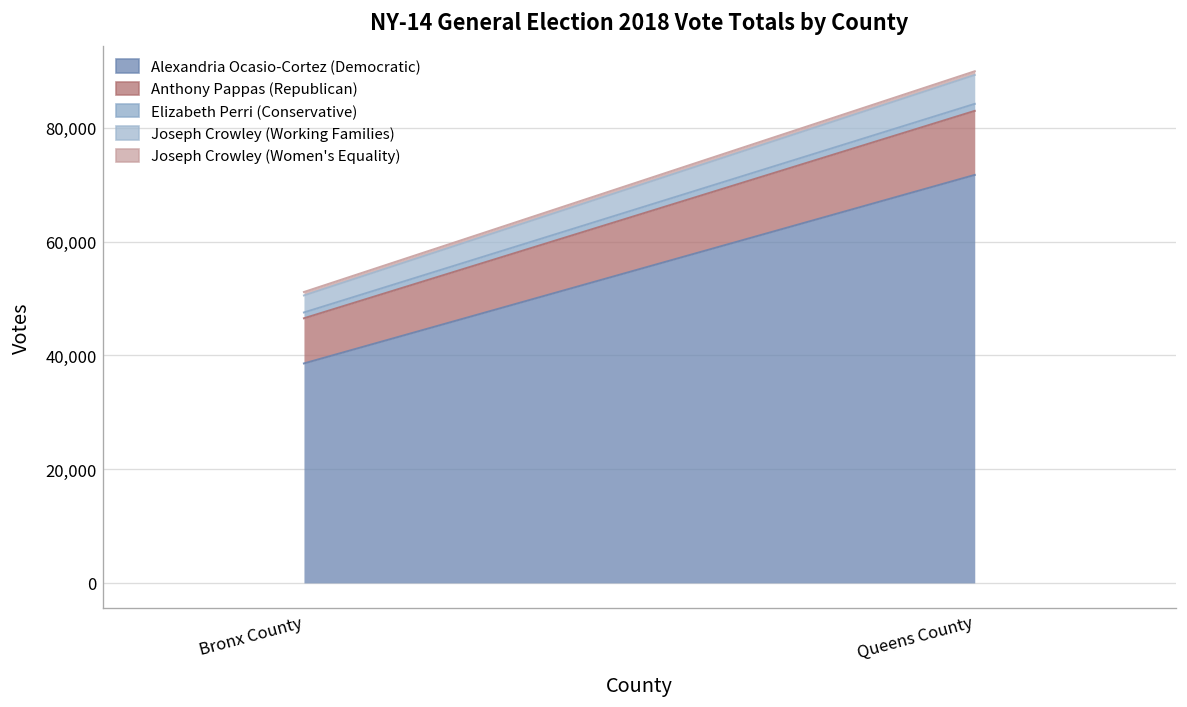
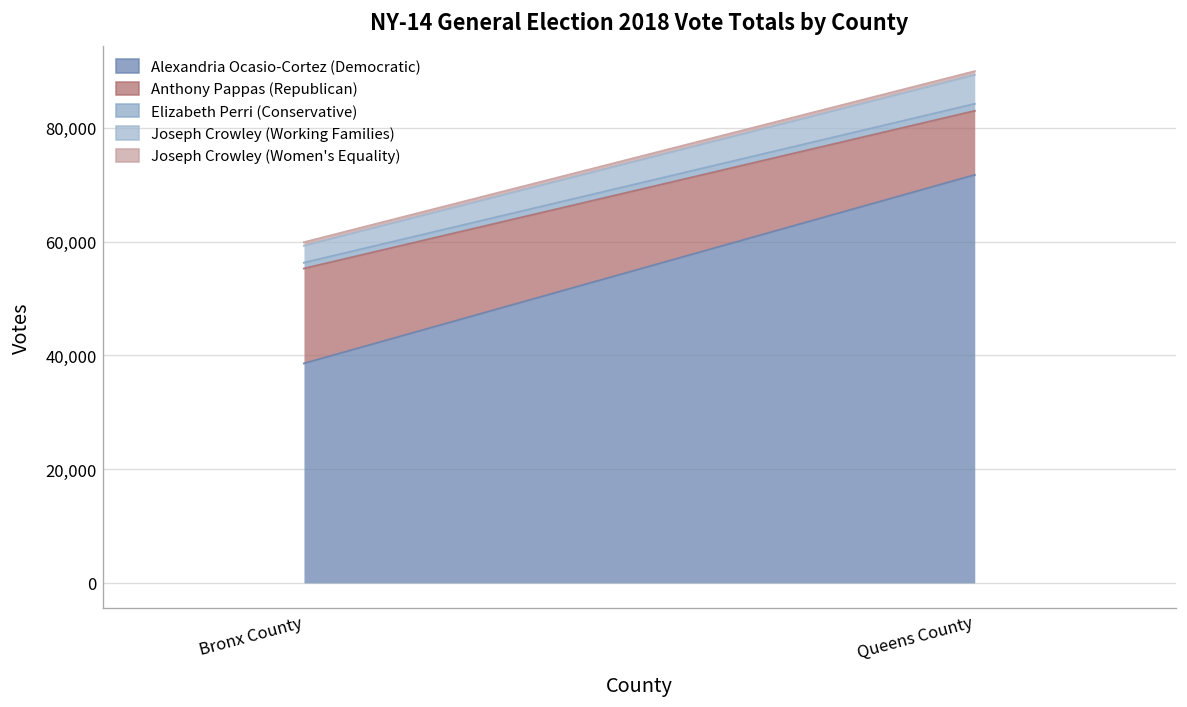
  {
    "Anthony Pappas (Republican)": {
-     "Bronx County": "8,000",
+     "Bronx County": "17,000",
      "Queens County": "11,000"
    },
    "Joseph Crowley (Women's Equality)": {
      "Bronx County": "1,000",
      "Queens County": "1,000"
    }
  }
